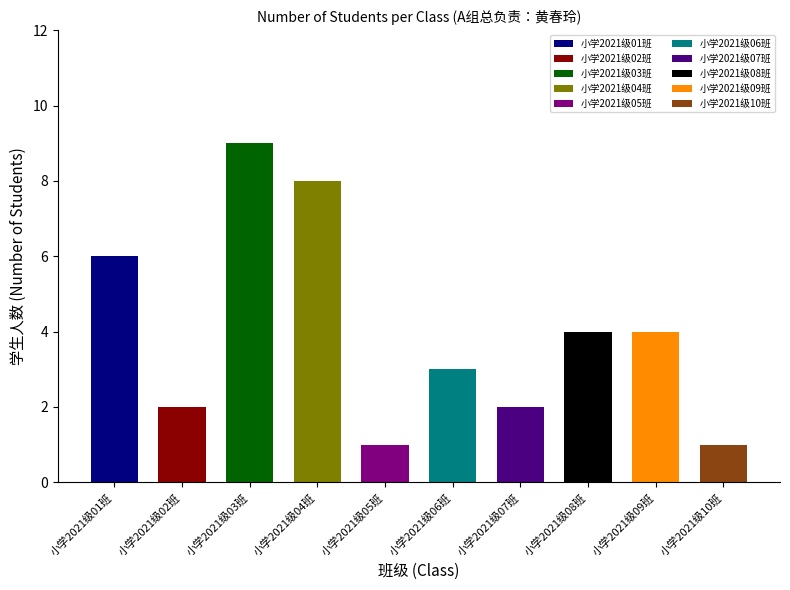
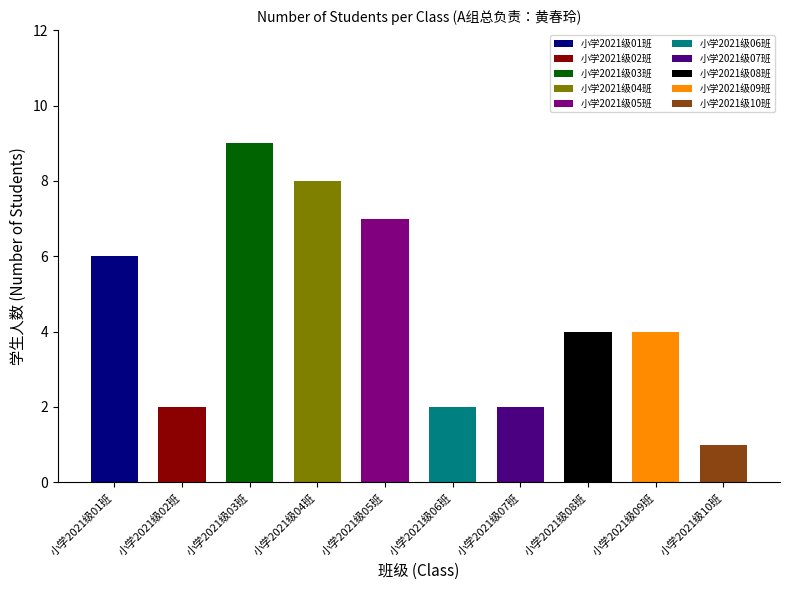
  {
    "小学2021级01班": 6,
    "小学2021级02班": 2,
    "小学2021级03班": 9,
    "小学2021级04班": 8,
-   "小学2021级05班": 1,
-   "小学2021级06班": 3,
+   "小学2021级05班": 7,
+   "小学2021级06班": 2,
    "小学2021级07班": 2,
    "小学2021级08班": 4,
    "小学2021级09班": 4,
    "小学2021级10班": 1
  }
